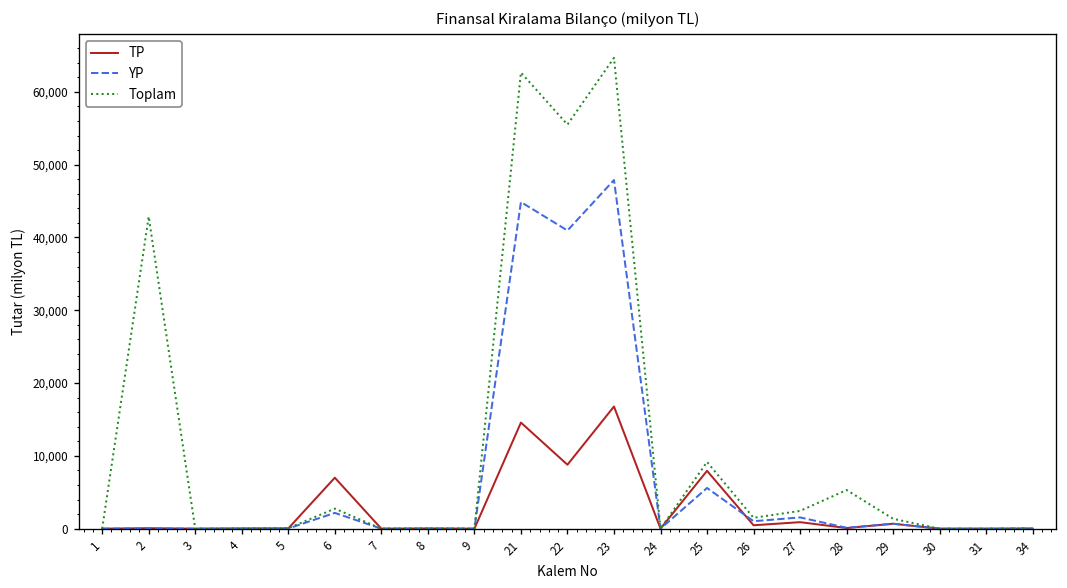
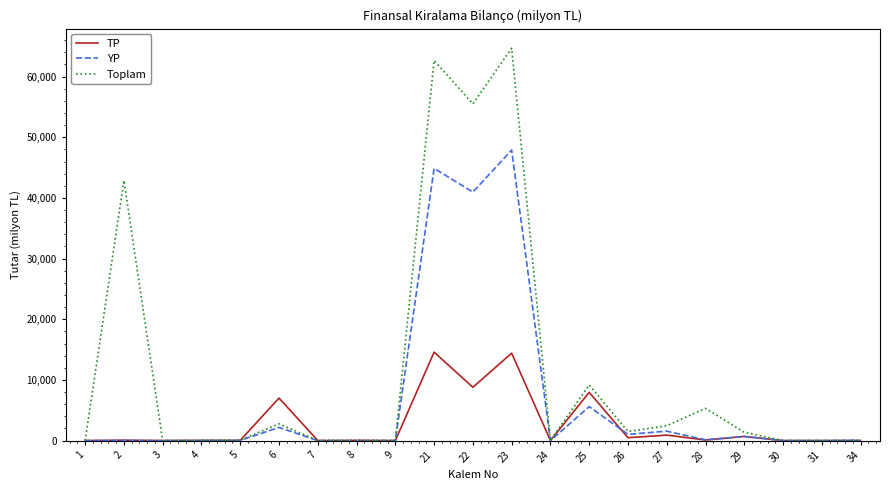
  {
    "TP": {
      "6": "7,000",
      "21": "15,000",
      "22": "9,000",
-     "23": "17,000",
+     "23": "14,000",
      "25": "8,000",
      "26": "0",
      "27": "1,000"
    },
    "YP": {
      "6": "2,000",
      "21": "45,000",
      "22": "41,000",
      "23": "48,000",
      "25": "6,000",
      "26": "1,000",
      "27": "2,000"
    },
    "Toplam": {
      "2": "43,000",
      "6": "3,000",
      "21": "63,000",
      "22": "56,000",
      "23": "65,000",
      "25": "9,000",
      "26": "1,000",
      "27": "2,000",
      "28": "5,000",
      "29": "1,000"
    }
  }
